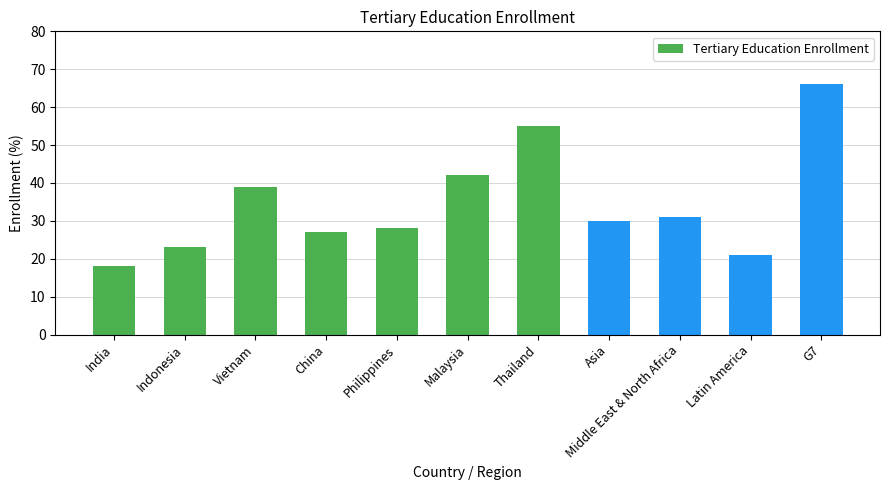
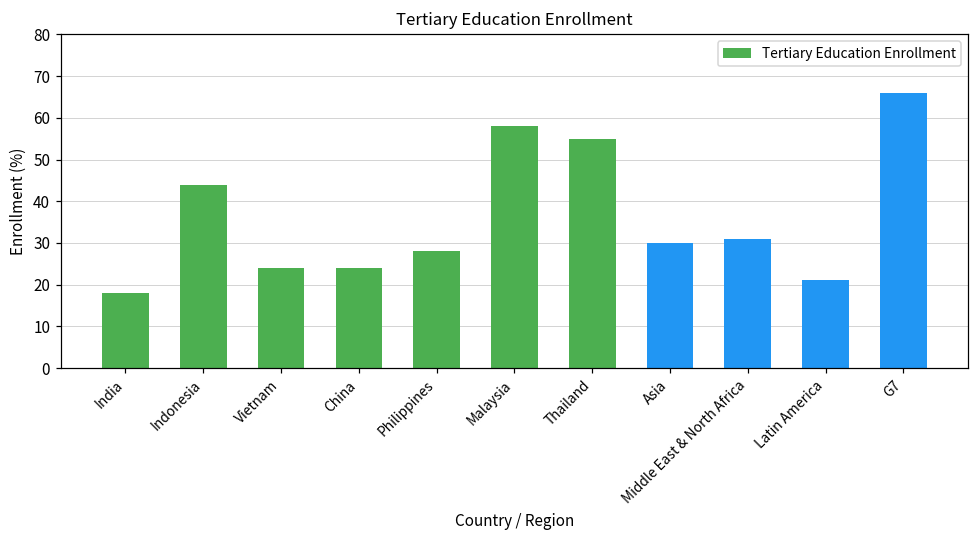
  {
    "India": 18,
-   "Indonesia": 23,
-   "Vietnam": 39,
-   "China": 27,
+   "Indonesia": 44,
+   "Vietnam": 24,
+   "China": 24,
    "Philippines": 28,
-   "Malaysia": 42,
+   "Malaysia": 58,
    "Thailand": 55,
    "Asia": 30,
    "Middle East & North Africa": 31,
    "Latin America": 21,
    "G7": 66
  }
